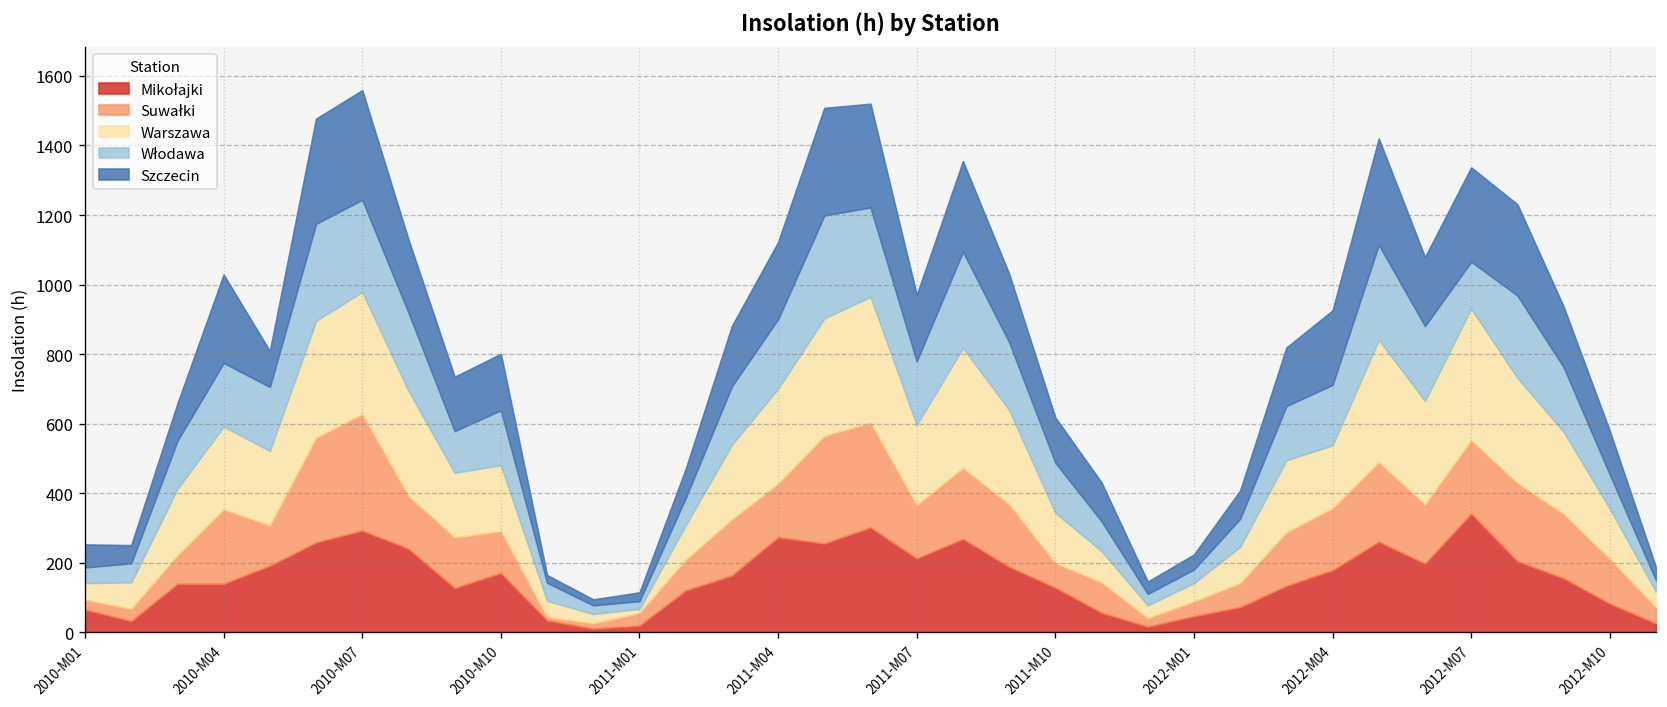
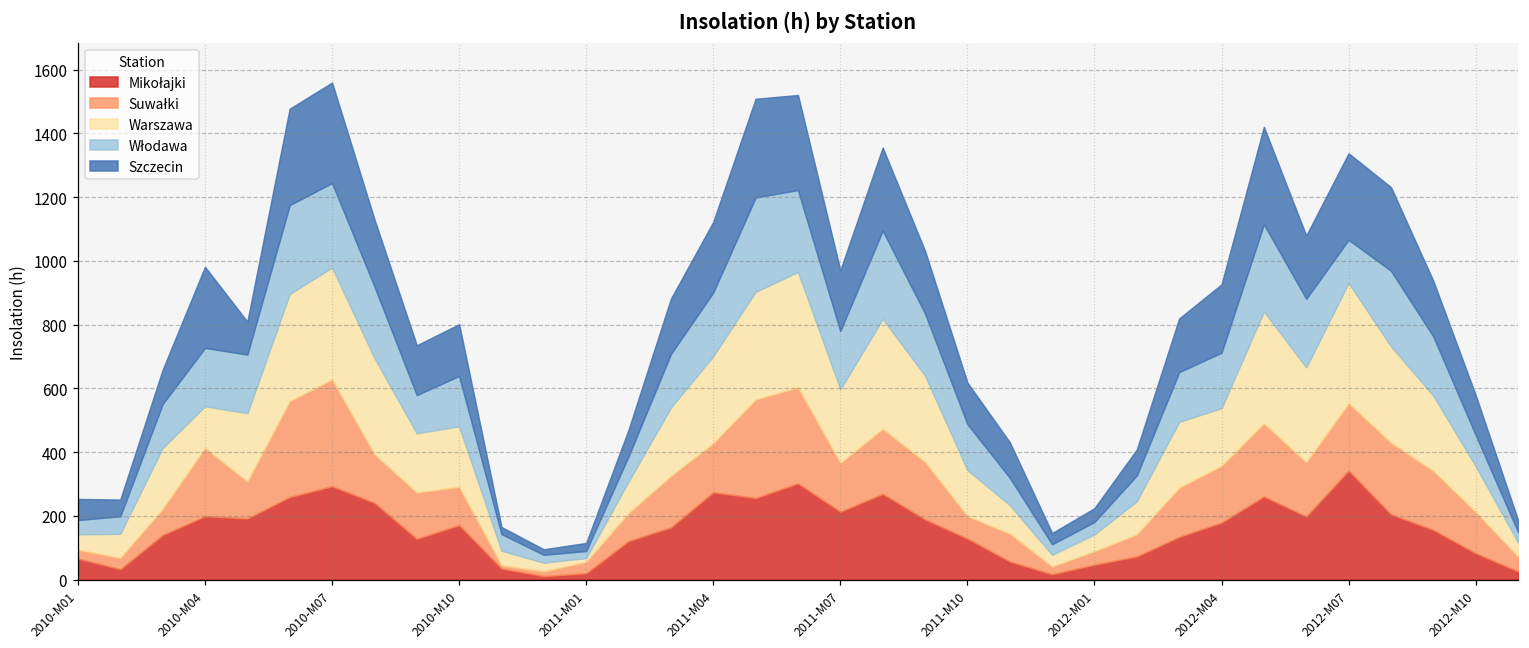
  {
    "Mikołajki": {
      "2010-M01": 70,
-     "2010-M04": 140,
+     "2010-M04": 200,
      "2010-M07": 290,
      "2010-M10": 170,
      "2011-M01": 20,
      "2011-M04": 270,
      "2011-M07": 210,
      "2011-M10": 130,
      "2012-M01": 50,
      "2012-M04": 180,
      "2012-M07": 340,
      "2012-M10": 80
    },
    "Suwałki": {
      "2010-M01": 30,
      "2010-M04": 210,
      "2010-M07": 340,
      "2010-M10": 120,
      "2011-M01": 40,
      "2011-M04": 150,
      "2011-M07": 150,
      "2011-M10": 70,
      "2012-M01": 40,
      "2012-M04": 180,
      "2012-M07": 210,
      "2012-M10": 130
    },
    "Warszawa": {
      "2010-M01": 50,
-     "2010-M04": 240,
+     "2010-M04": 130,
      "2010-M07": 350,
      "2010-M10": 190,
      "2011-M01": 10,
      "2011-M04": 270,
      "2011-M07": 230,
      "2011-M10": 150,
      "2012-M01": 50,
      "2012-M04": 180,
      "2012-M07": 380,
      "2012-M10": 140
    },
    "Włodawa": {
      "2010-M01": 50,
      "2010-M04": 180,
      "2010-M07": 270,
      "2010-M10": 160,
      "2011-M01": 20,
      "2011-M04": 200,
      "2011-M07": 180,
      "2011-M10": 140,
      "2012-M01": 40,
      "2012-M04": 170,
      "2012-M07": 140,
      "2012-M10": 100
    },
    "Szczecin": {
      "2010-M01": 70,
      "2010-M04": 250,
      "2010-M07": 320,
      "2010-M10": 160,
      "2011-M01": 30,
      "2011-M04": 220,
      "2011-M07": 190,
      "2011-M10": 130,
      "2012-M01": 40,
      "2012-M04": 210,
      "2012-M07": 270,
      "2012-M10": 130
    }
  }
